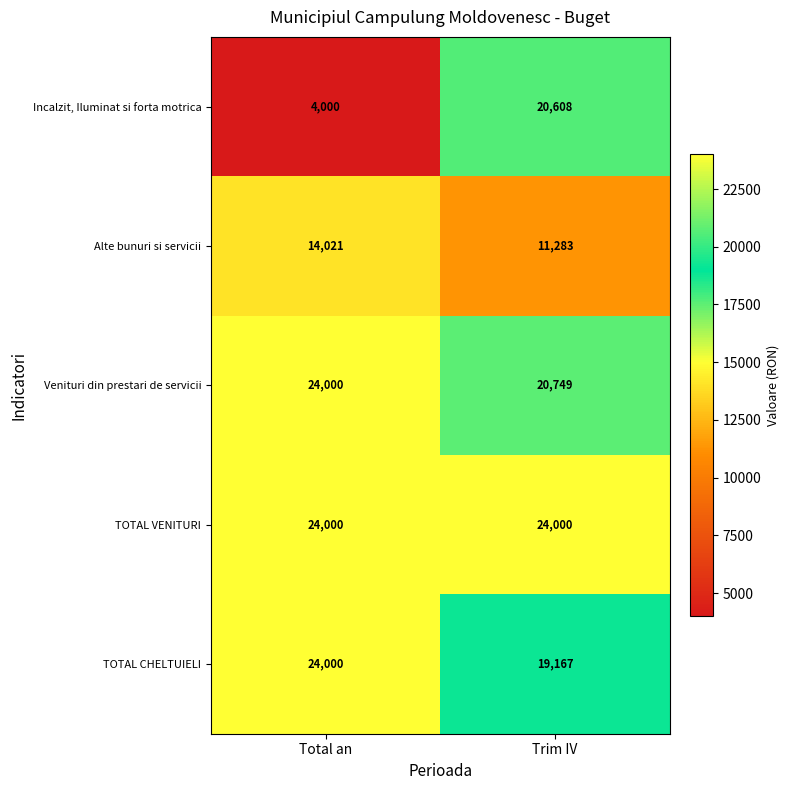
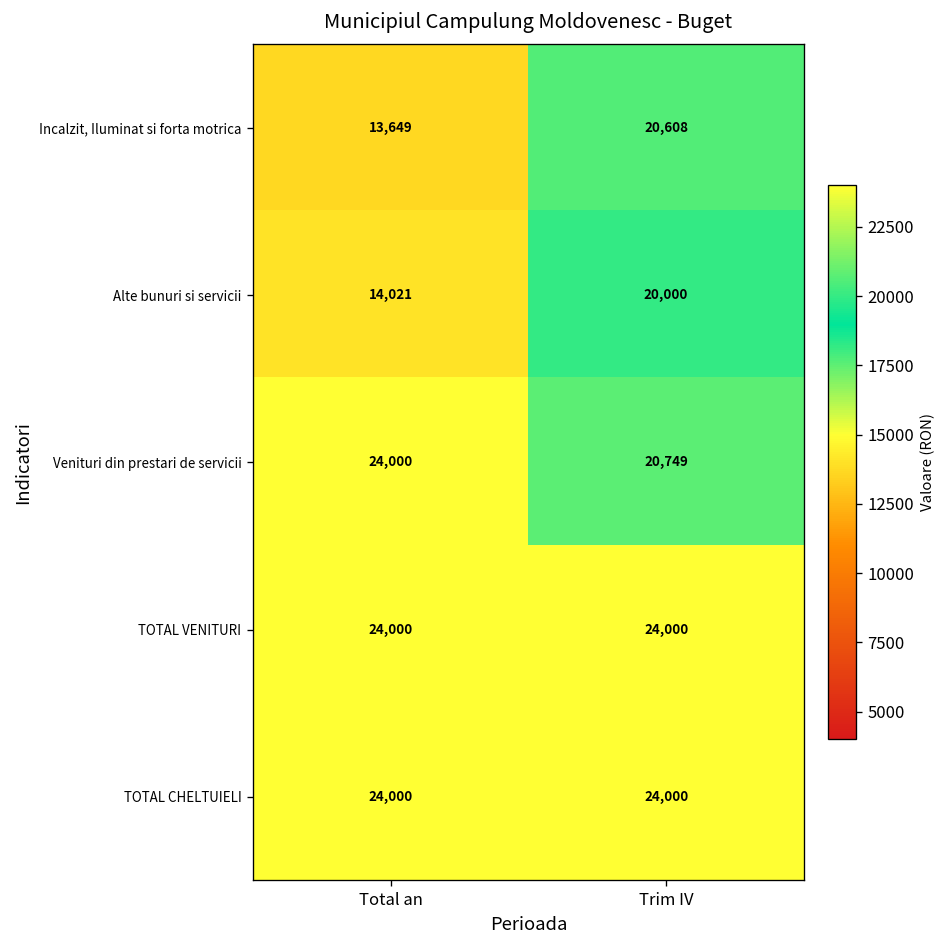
  {
    "Incalzit, Iluminat si forta motrica": {
-     "Total an": "4,000",
+     "Total an": "13,649",
      "Trim IV": "20,608"
    },
    "Alte bunuri si servicii": {
      "Total an": "14,021",
-     "Trim IV": "11,283"
+     "Trim IV": "20,000"
    },
    "Venituri din prestari de servicii": {
      "Total an": "24,000",
      "Trim IV": "20,749"
    },
    "TOTAL VENITURI": {
      "Total an": "24,000",
      "Trim IV": "24,000"
    },
    "TOTAL CHELTUIELI": {
      "Total an": "24,000",
-     "Trim IV": "19,167"
+     "Trim IV": "24,000"
    }
  }
